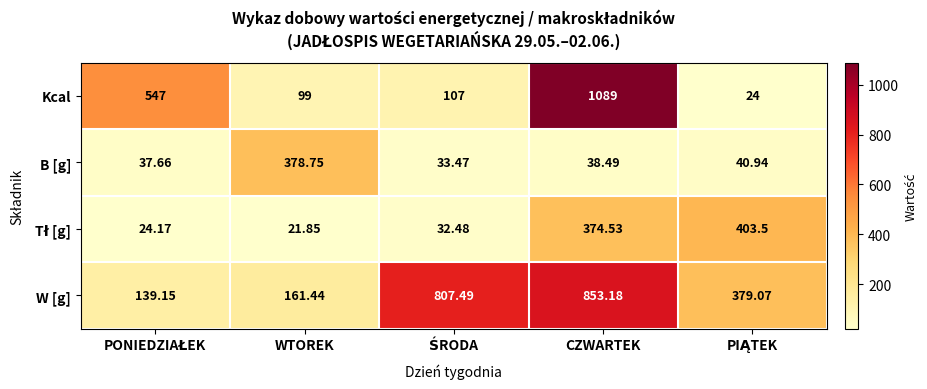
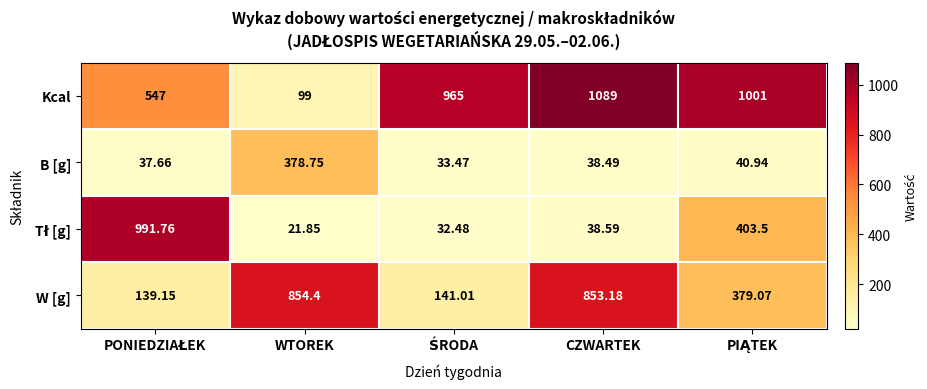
  {
    "Kcal": {
      "PONIEDZIAŁEK": 547,
      "WTOREK": 99,
-     "ŚRODA": 107,
+     "ŚRODA": 965,
      "CZWARTEK": 1089,
-     "PIĄTEK": 24
+     "PIĄTEK": 1001
    },
    "B [g]": {
      "PONIEDZIAŁEK": 37.66,
      "WTOREK": 378.75,
      "ŚRODA": 33.47,
      "CZWARTEK": 38.49,
      "PIĄTEK": 40.94
    },
    "Tł [g]": {
-     "PONIEDZIAŁEK": 24.17,
+     "PONIEDZIAŁEK": 991.76,
      "WTOREK": 21.85,
      "ŚRODA": 32.48,
-     "CZWARTEK": 374.53,
+     "CZWARTEK": 38.59,
      "PIĄTEK": 403.5
    },
    "W [g]": {
      "PONIEDZIAŁEK": 139.15,
-     "WTOREK": 161.44,
-     "ŚRODA": 807.49,
+     "WTOREK": 854.4,
+     "ŚRODA": 141.01,
      "CZWARTEK": 853.18,
      "PIĄTEK": 379.07
    }
  }
